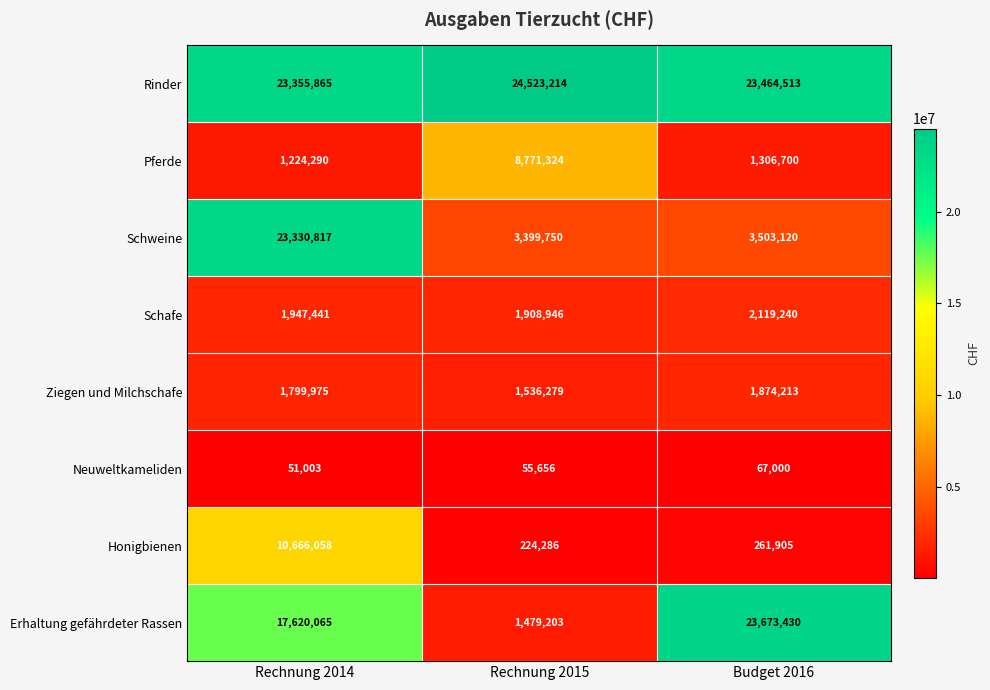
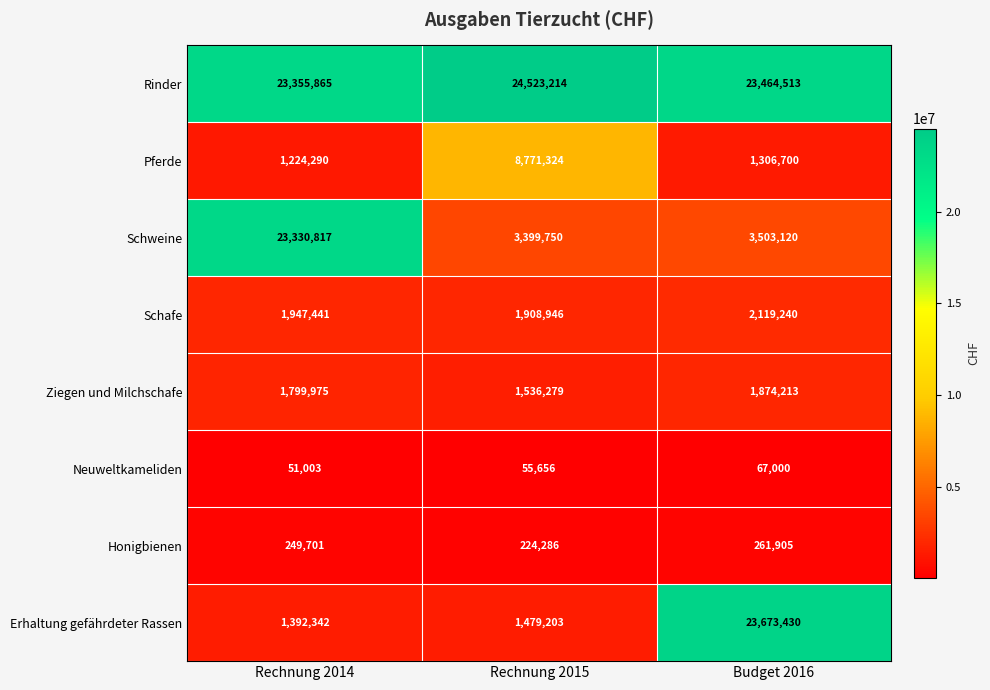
  {
    "Rinder": {
      "Rechnung 2014": "23,355,865",
      "Rechnung 2015": "24,523,214",
      "Budget 2016": "23,464,513"
    },
    "Pferde": {
      "Rechnung 2014": "1,224,290",
      "Rechnung 2015": "8,771,324",
      "Budget 2016": "1,306,700"
    },
    "Schweine": {
      "Rechnung 2014": "23,330,817",
      "Rechnung 2015": "3,399,750",
      "Budget 2016": "3,503,120"
    },
    "Schafe": {
      "Rechnung 2014": "1,947,441",
      "Rechnung 2015": "1,908,946",
      "Budget 2016": "2,119,240"
    },
    "Ziegen und Milchschafe": {
      "Rechnung 2014": "1,799,975",
      "Rechnung 2015": "1,536,279",
      "Budget 2016": "1,874,213"
    },
    "Neuweltkameliden": {
      "Rechnung 2014": "51,003",
      "Rechnung 2015": "55,656",
      "Budget 2016": "67,000"
    },
    "Honigbienen": {
-     "Rechnung 2014": "10,666,058",
+     "Rechnung 2014": "249,701",
      "Rechnung 2015": "224,286",
      "Budget 2016": "261,905"
    },
    "Erhaltung gefährdeter Rassen": {
-     "Rechnung 2014": "17,620,065",
+     "Rechnung 2014": "1,392,342",
      "Rechnung 2015": "1,479,203",
      "Budget 2016": "23,673,430"
    }
  }
